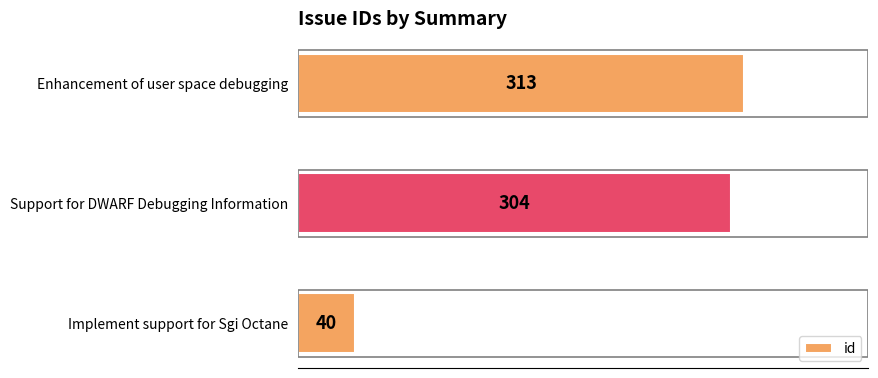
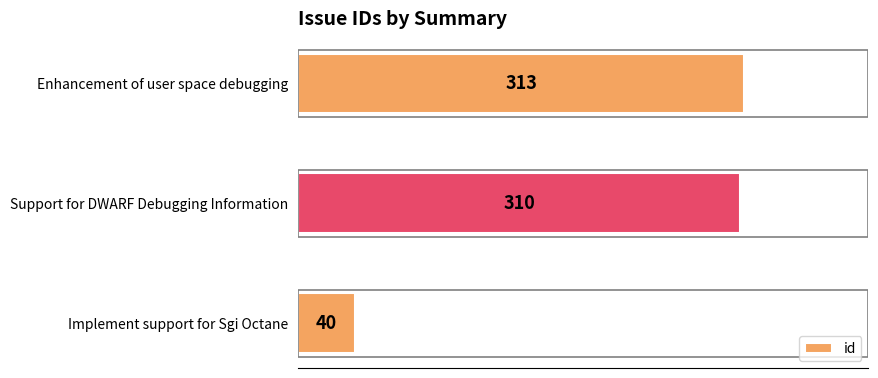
  {
    "Enhancement of user space debugging": 313,
-   "Support for DWARF Debugging Information": 304,
+   "Support for DWARF Debugging Information": 310,
    "Implement support for Sgi Octane": 40
  }
